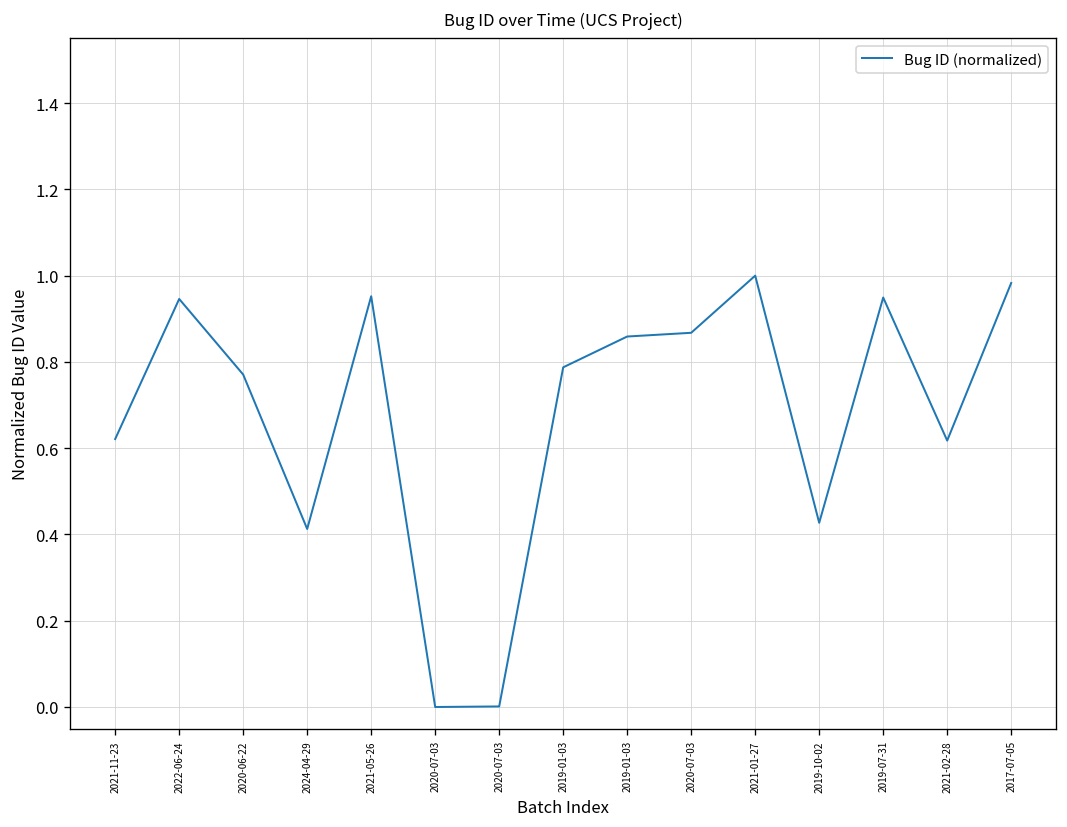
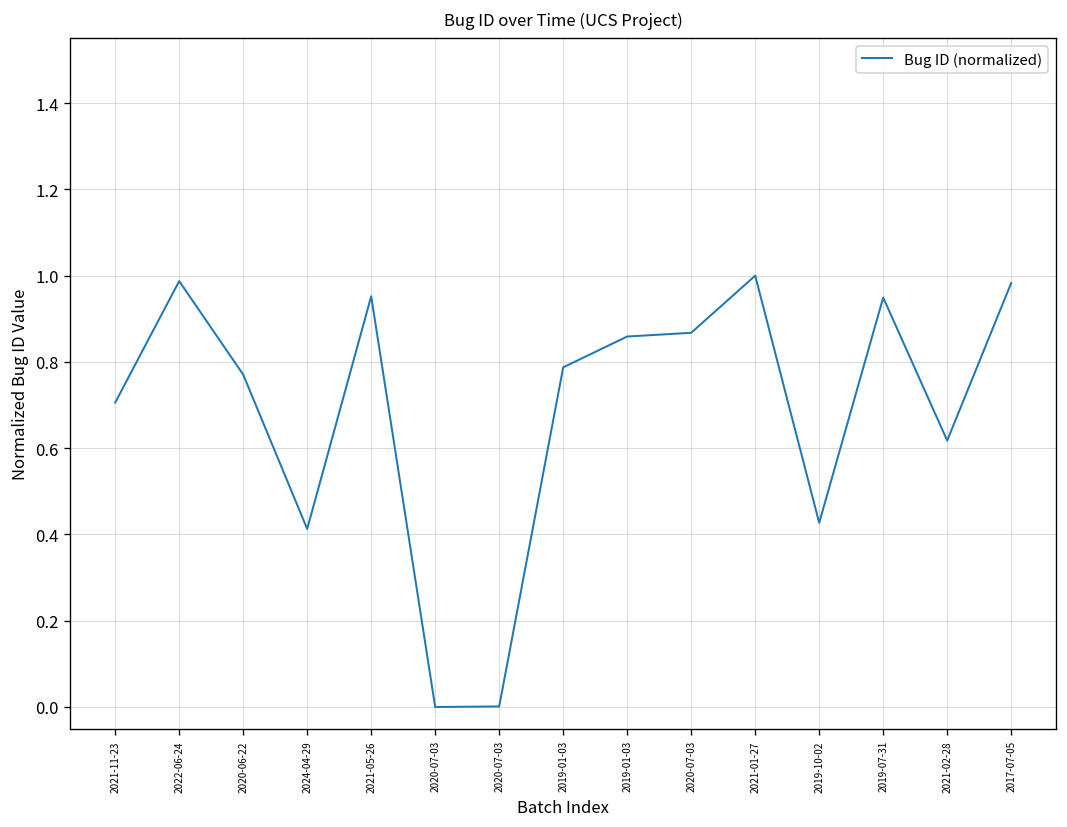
  {
-   "2021-11-23": 0.62,
-   "2022-06-24": 0.95,
+   "2021-11-23": 0.71,
+   "2022-06-24": 0.99,
    "2020-06-22": 0.77,
    "2024-04-29": 0.41,
    "2021-05-26": 0.95,
    "2021-01-27": 1.00,
    "2019-10-02": 0.43,
    "2019-07-31": 0.95,
    "2021-02-28": 0.62,
    "2017-07-05": 0.98
  }
